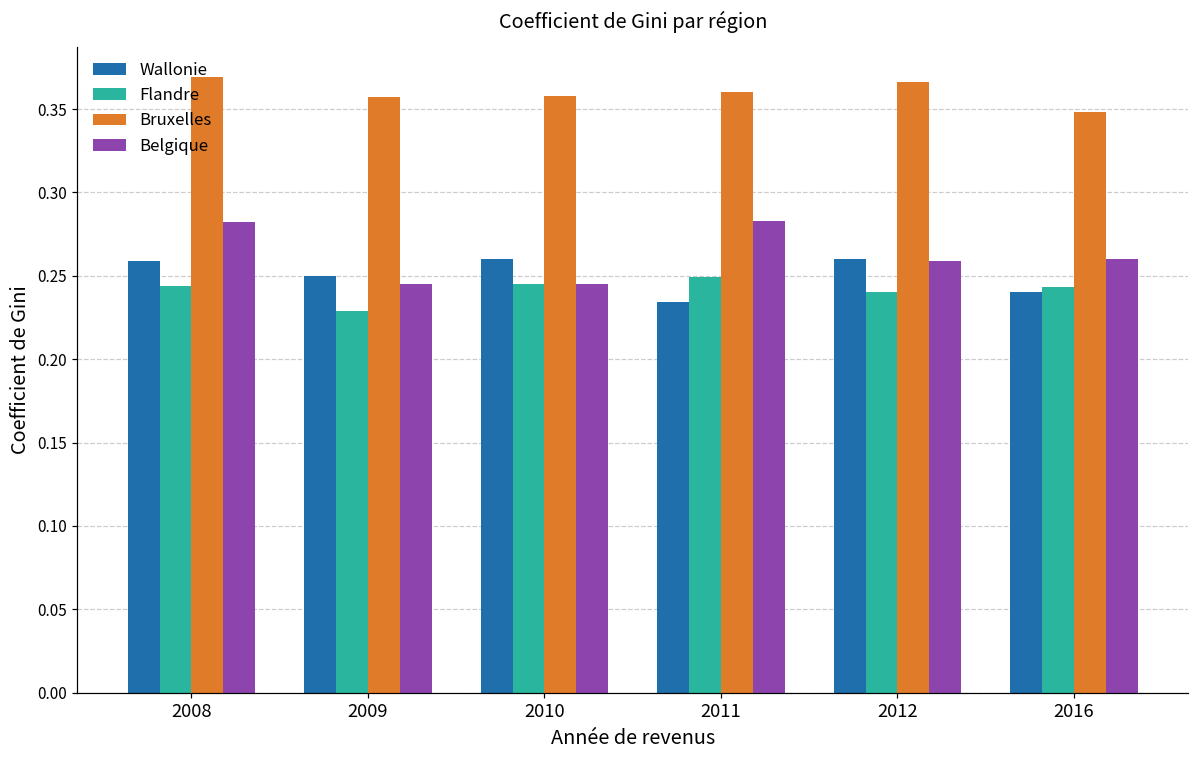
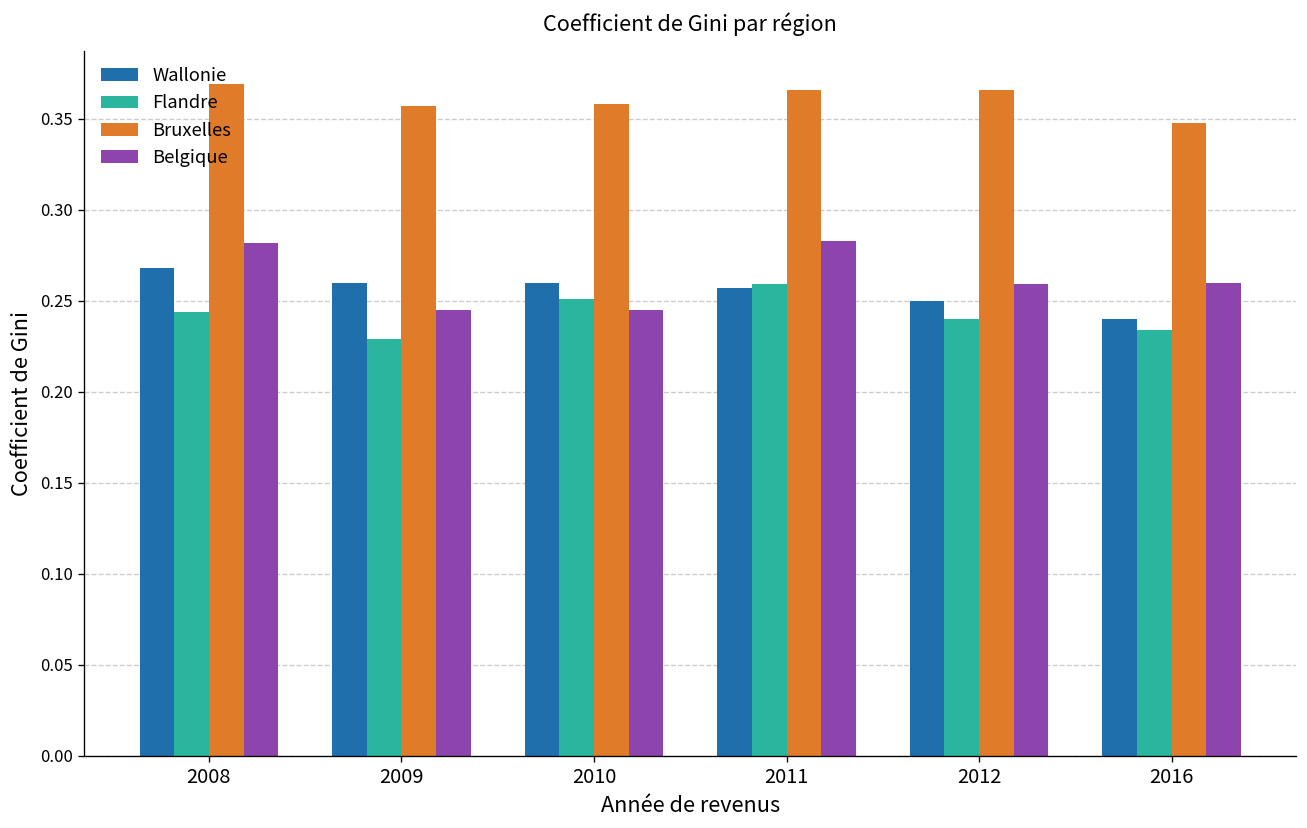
  {
    "Wallonie": {
-     "2008": 0.259,
-     "2009": 0.25,
+     "2008": 0.268,
+     "2009": 0.26,
      "2010": 0.260,
-     "2011": 0.234,
-     "2012": 0.26,
+     "2011": 0.257,
+     "2012": 0.25,
      "2016": 0.240
    },
    "Flandre": {
      "2008": 0.244,
      "2009": 0.229,
-     "2010": 0.245,
-     "2011": 0.249,
+     "2010": 0.251,
+     "2011": 0.259,
      "2012": 0.240,
-     "2016": 0.243
+     "2016": 0.234
    },
    "Bruxelles": {
      "2008": 0.369,
      "2009": 0.357,
      "2010": 0.358,
-     "2011": 0.360,
+     "2011": 0.366,
      "2012": 0.366,
      "2016": 0.348
    },
    "Belgique": {
      "2008": 0.282,
      "2009": 0.245,
      "2010": 0.245,
      "2011": 0.283,
      "2012": 0.259,
      "2016": 0.260
    }
  }
